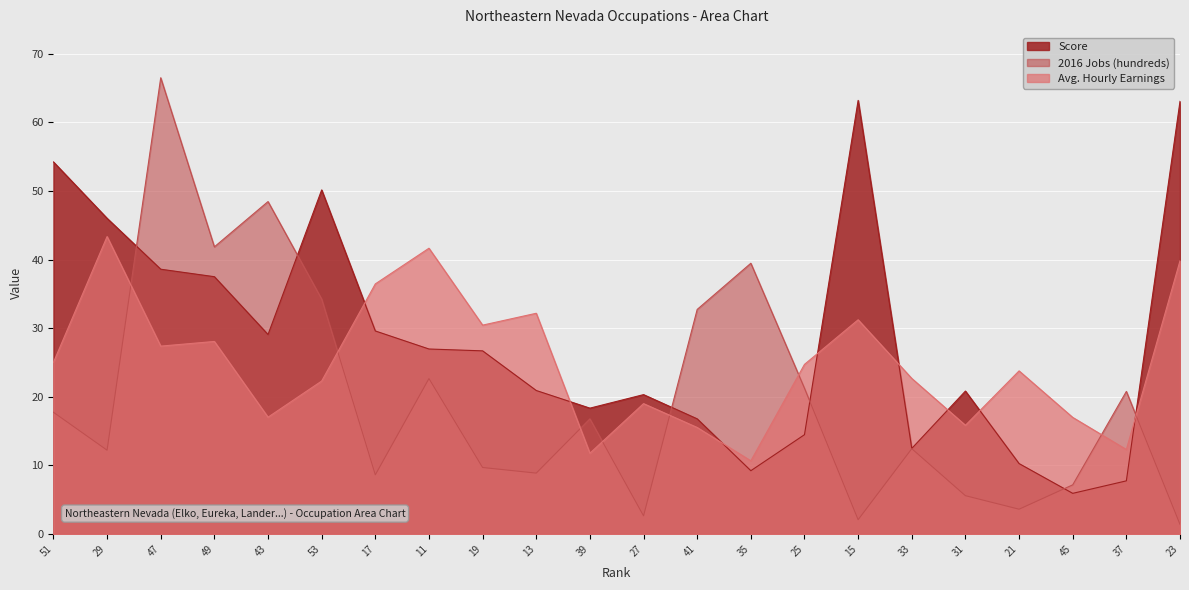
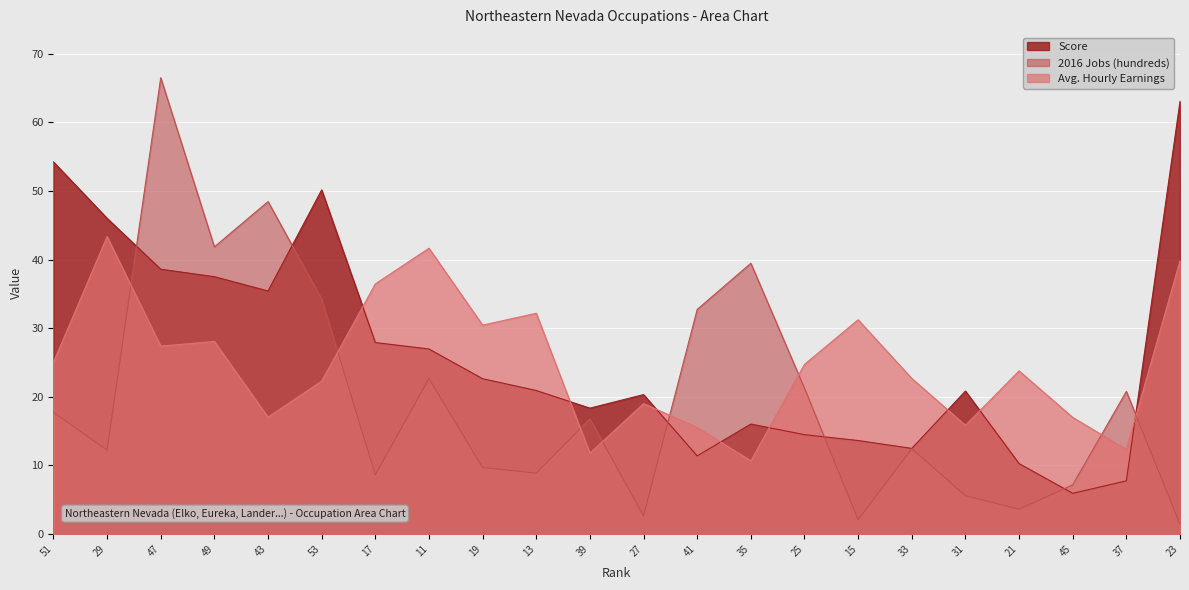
  {
    "Score": {
      "51": 54,
      "29": 46,
      "47": 39,
      "49": 38,
-     "43": 29,
+     "43": 35,
      "53": 50,
-     "17": 30,
+     "17": 28,
      "11": 27,
-     "19": 27,
+     "19": 23,
      "13": 21,
      "39": 18,
      "27": 20,
-     "41": 17,
-     "35": 9,
+     "41": 11,
+     "35": 16,
      "25": 14,
-     "15": 63,
+     "15": 14,
      "31": 21,
      "21": 10,
      "45": 6,
      "37": 8,
      "23": 63
    }
  }
